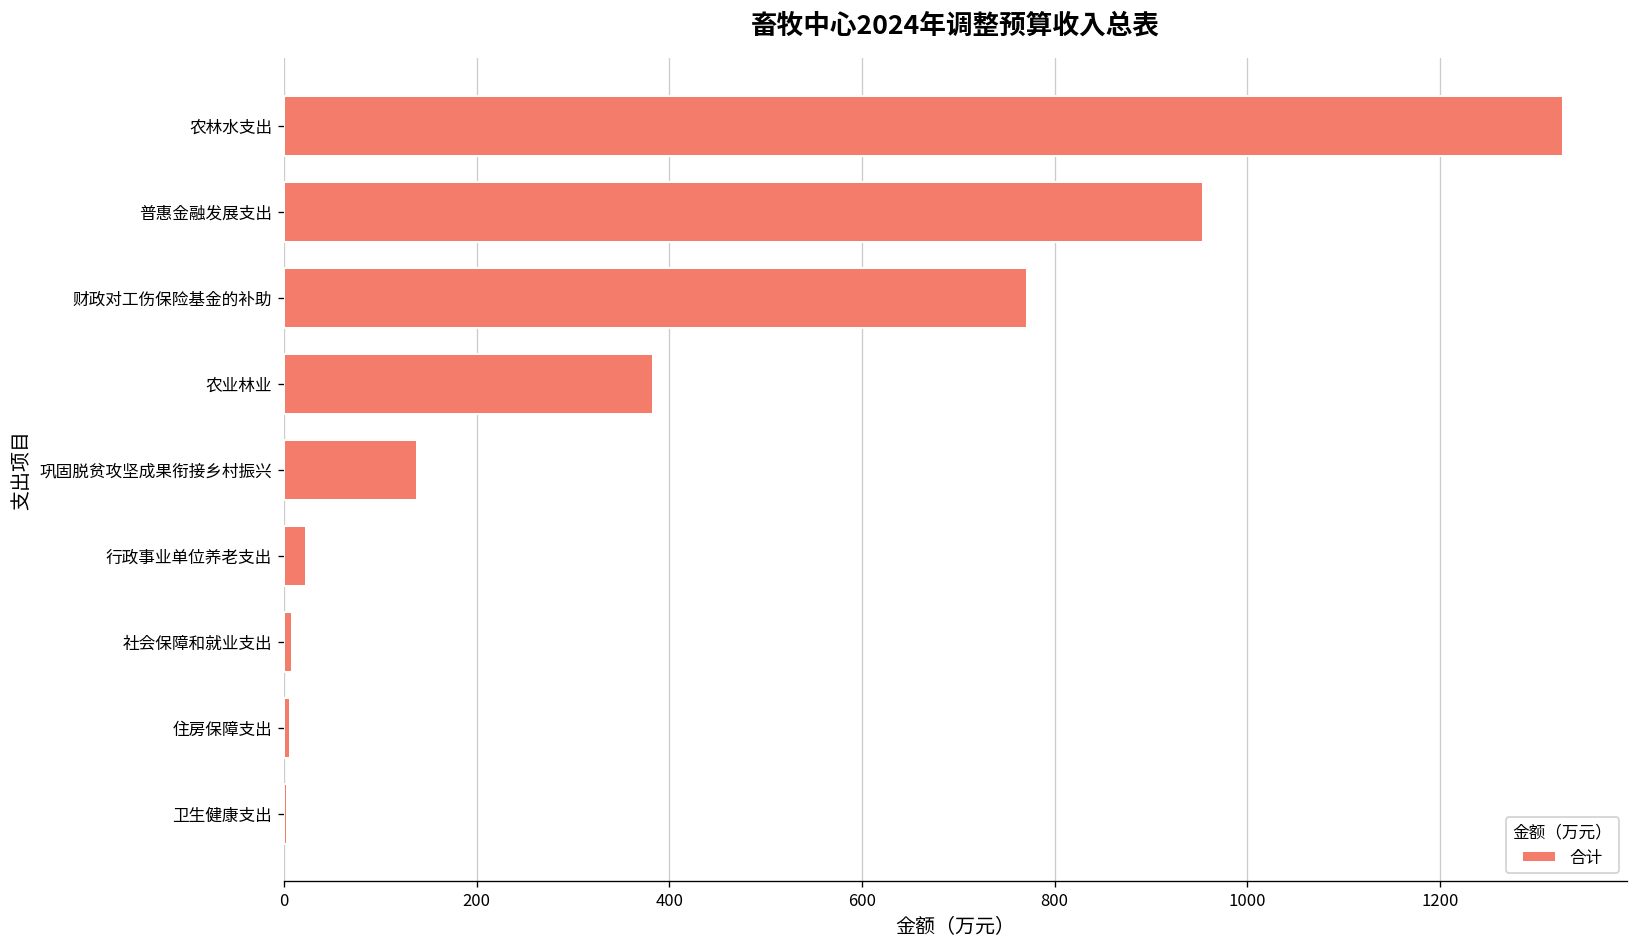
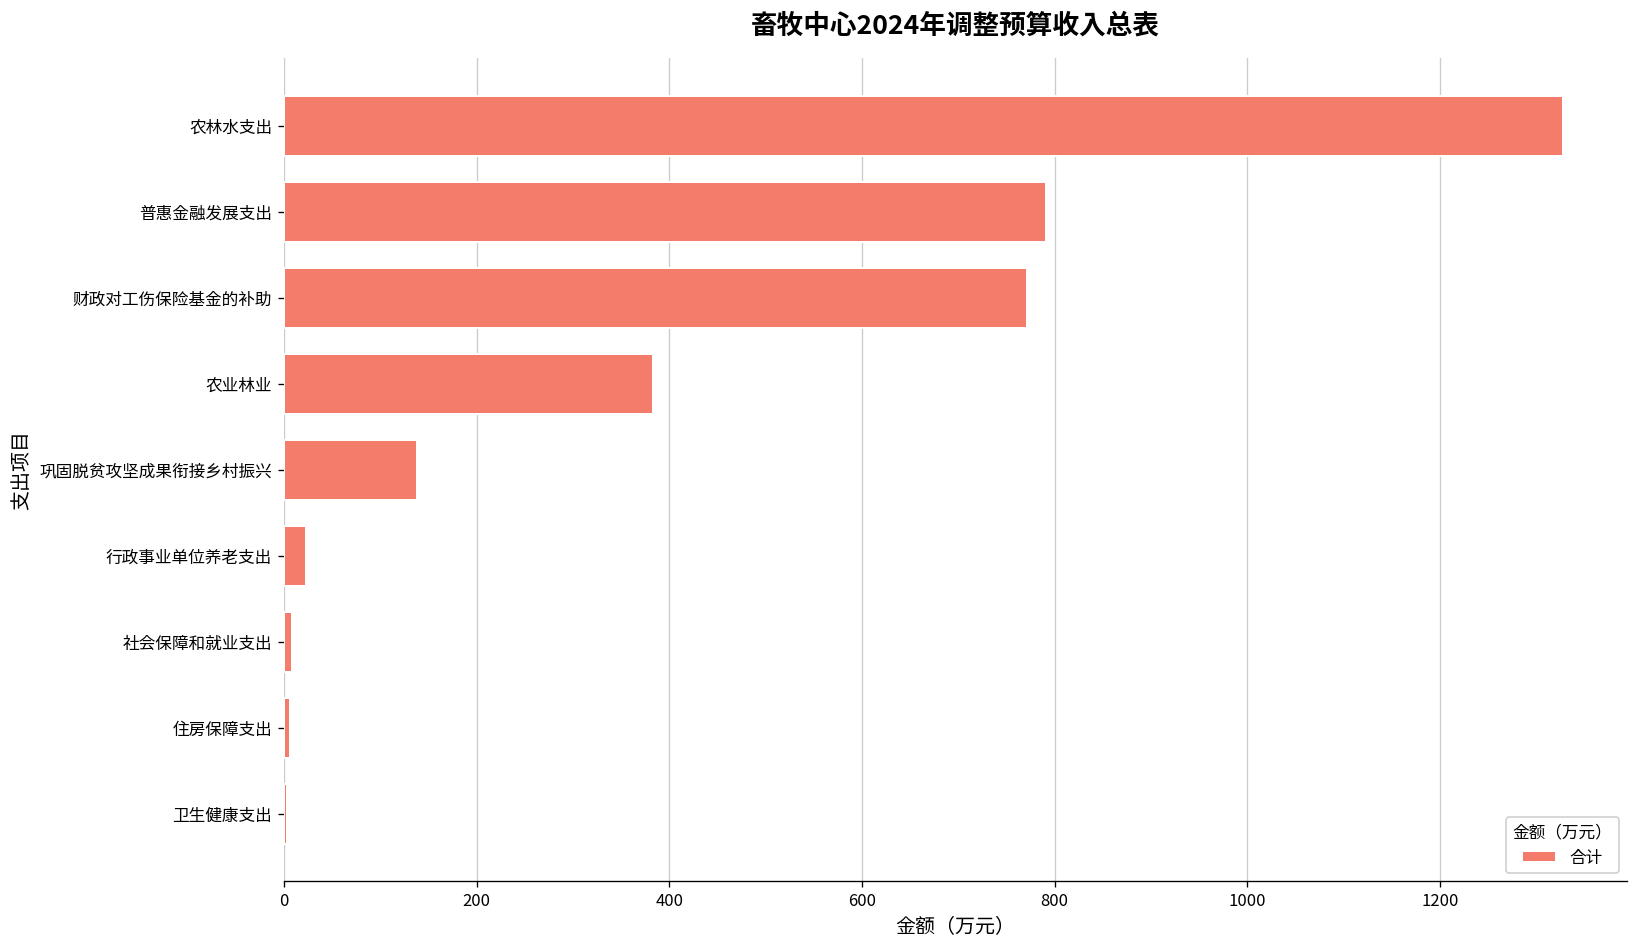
  {
    "农林水支出": 1330,
-   "普惠金融发展支出": 950,
+   "普惠金融发展支出": 790,
    "财政对工伤保险基金的补助": 770,
    "农业林业": 380,
    "巩固脱贫攻坚成果衔接乡村振兴": 140,
    "行政事业单位养老支出": 20,
    "社会保障和就业支出": 10,
    "住房保障支出": 10
  }
